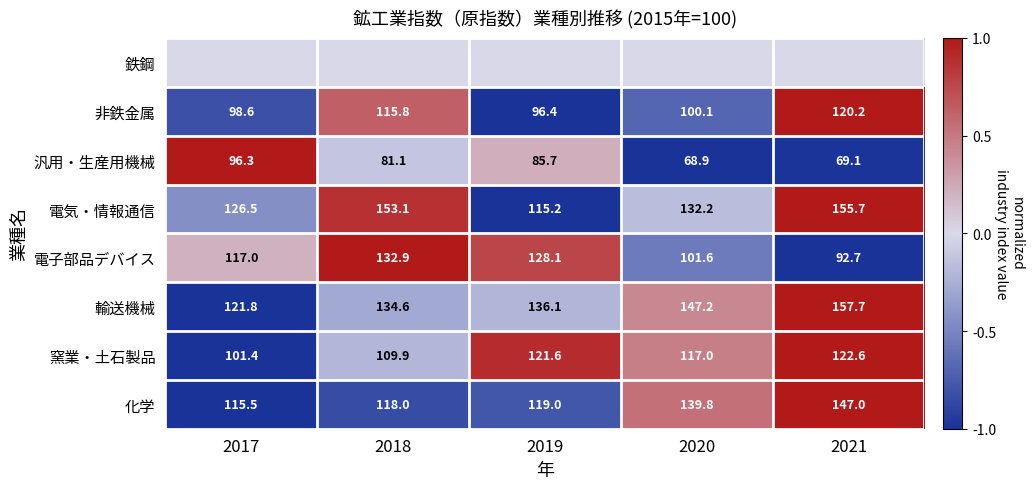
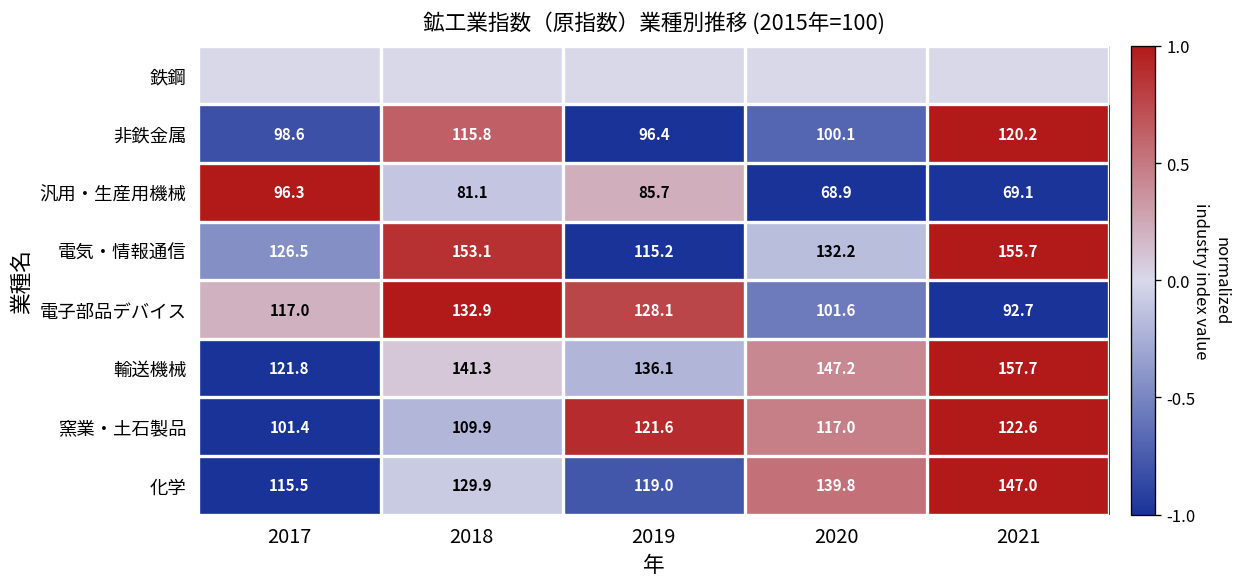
  {
    "非鉄金属": {
      "2017": 98.6,
      "2018": 115.8,
      "2019": 96.4,
      "2020": 100.1,
      "2021": 120.2
    },
    "汎用・生産用機械": {
      "2017": 96.3,
      "2018": 81.1,
      "2019": 85.7,
      "2020": 68.9,
      "2021": 69.1
    },
    "電気・情報通信": {
      "2017": 126.5,
      "2018": 153.1,
      "2019": 115.2,
      "2020": 132.2,
      "2021": 155.7
    },
    "電子部品デバイス": {
      "2017": 117.0,
      "2018": 132.9,
      "2019": 128.1,
      "2020": 101.6,
      "2021": 92.7
    },
    "輸送機械": {
      "2017": 121.8,
-     "2018": 134.6,
+     "2018": 141.3,
      "2019": 136.1,
      "2020": 147.2,
      "2021": 157.7
    },
    "窯業・土石製品": {
      "2017": 101.4,
      "2018": 109.9,
      "2019": 121.6,
      "2020": 117.0,
      "2021": 122.6
    },
    "化学": {
      "2017": 115.5,
-     "2018": 118.0,
+     "2018": 129.9,
      "2019": 119.0,
      "2020": 139.8,
      "2021": 147.0
    }
  }
